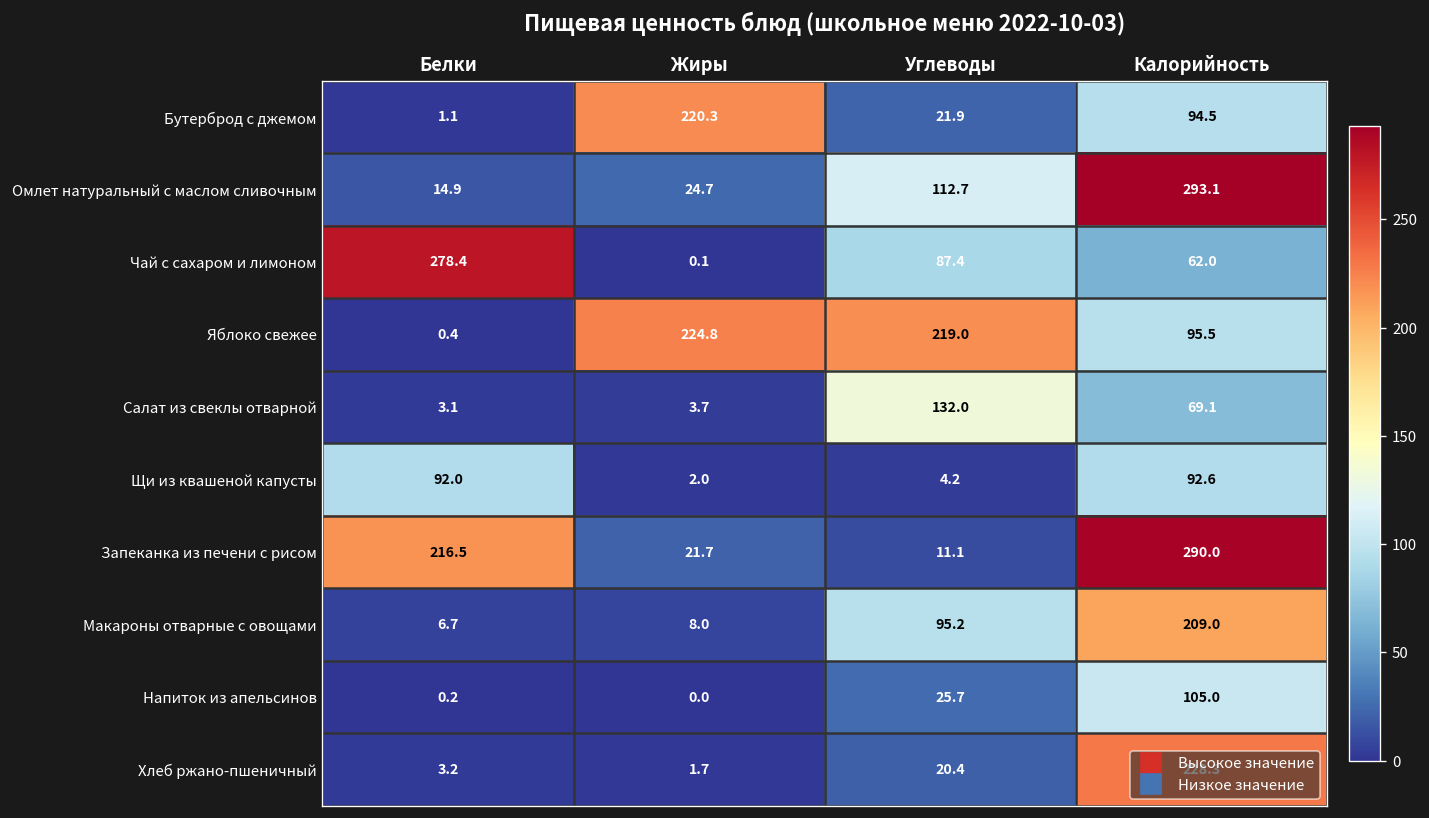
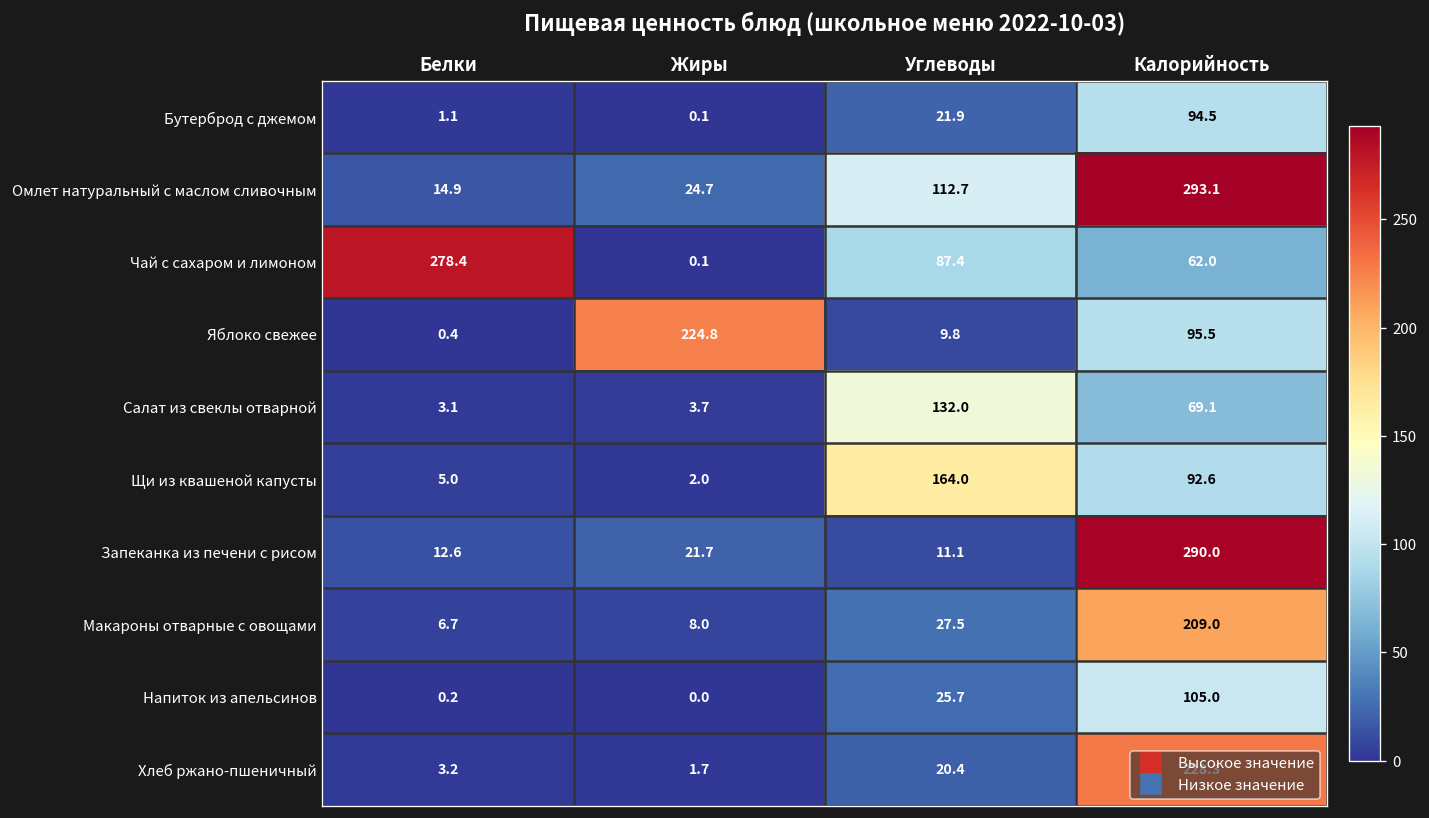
  {
    "Бутерброд с джемом": {
      "Белки": 1.1,
-     "Жиры": 220.3,
+     "Жиры": 0.1,
      "Углеводы": 21.9,
      "Калорийность": 94.5
    },
    "Омлет натуральный с маслом сливочным": {
      "Белки": 14.9,
      "Жиры": 24.7,
      "Углеводы": 112.7,
      "Калорийность": 293.1
    },
    "Чай с сахаром и лимоном": {
      "Белки": 278.4,
      "Жиры": 0.1,
      "Углеводы": 87.4,
      "Калорийность": 62.0
    },
    "Яблоко свежее": {
      "Белки": 0.4,
      "Жиры": 224.8,
-     "Углеводы": 219.0,
+     "Углеводы": 9.8,
      "Калорийность": 95.5
    },
    "Салат из свеклы отварной": {
      "Белки": 3.1,
      "Жиры": 3.7,
      "Углеводы": 132.0,
      "Калорийность": 69.1
    },
    "Щи из квашеной капусты": {
-     "Белки": 92.0,
+     "Белки": 5.0,
      "Жиры": 2.0,
-     "Углеводы": 4.2,
+     "Углеводы": 164.0,
      "Калорийность": 92.6
    },
    "Запеканка из печени с рисом": {
-     "Белки": 216.5,
+     "Белки": 12.6,
      "Жиры": 21.7,
      "Углеводы": 11.1,
      "Калорийность": 290.0
    },
    "Макароны отварные с овощами": {
      "Белки": 6.7,
      "Жиры": 8.0,
-     "Углеводы": 95.2,
+     "Углеводы": 27.5,
      "Калорийность": 209.0
    },
    "Напиток из апельсинов": {
      "Белки": 0.2,
      "Жиры": 0.0,
      "Углеводы": 25.7,
      "Калорийность": 105.0
    },
    "Хлеб ржано-пшеничный": {
      "Белки": 3.2,
      "Жиры": 1.7,
      "Углеводы": 20.4
    }
  }
